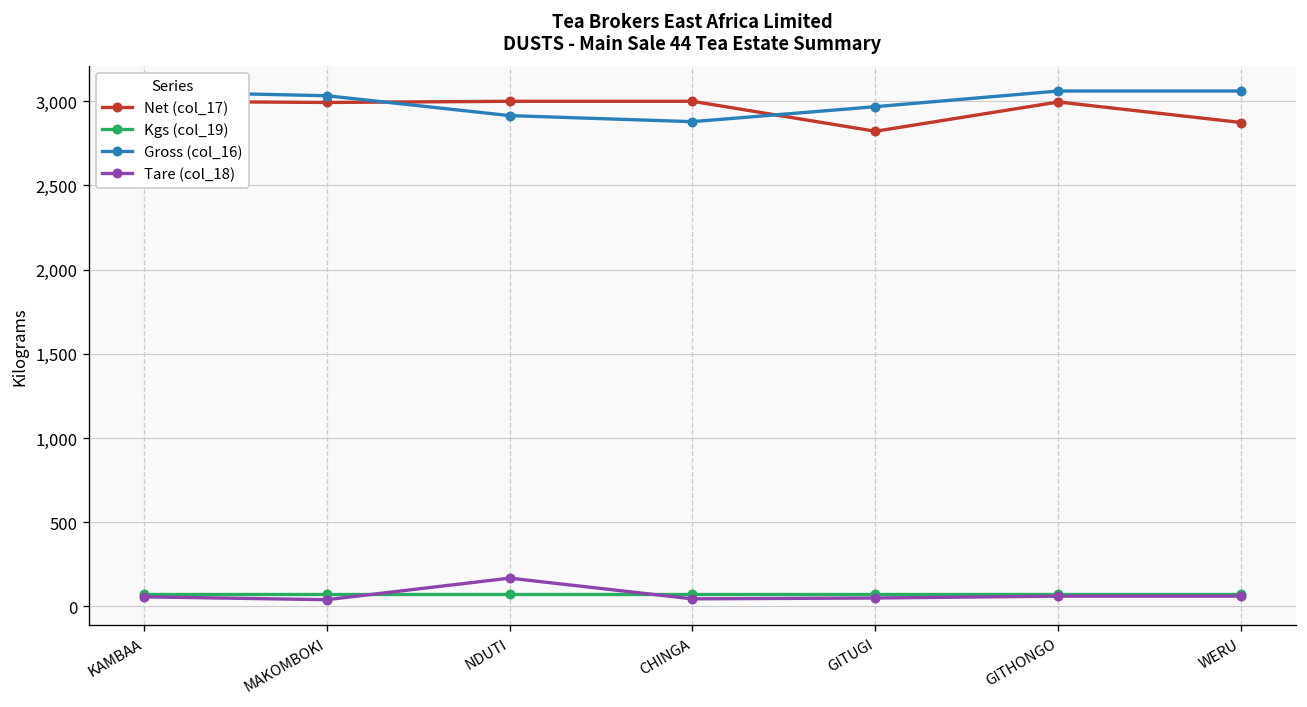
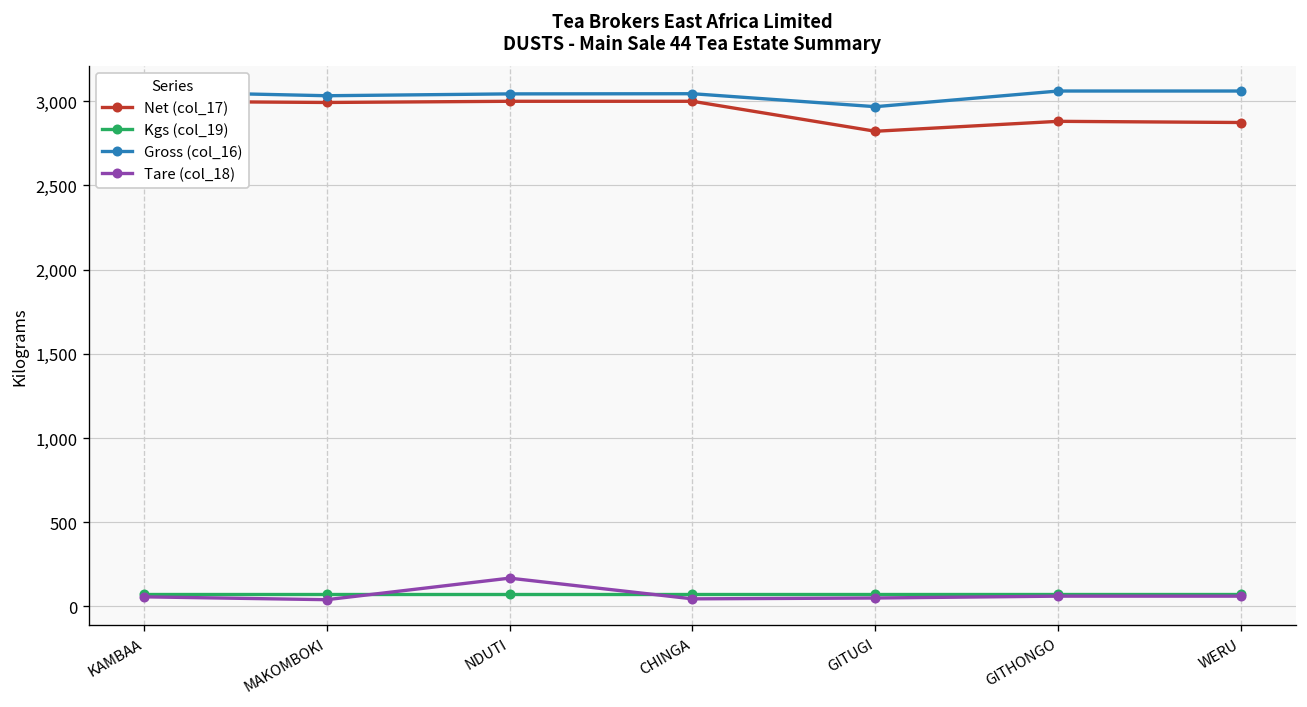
  {
    "Net (col_17)": {
      "MAKOMBOKI": "2,990",
      "NDUTI": "3,000",
      "CHINGA": "3,000",
      "GITUGI": "2,820",
-     "GITHONGO": "3,000",
+     "GITHONGO": "2,880",
      "WERU": "2,870"
    },
    "Kgs (col_19)": {
      "MAKOMBOKI": "80",
      "NDUTI": "80",
      "CHINGA": "80",
      "GITUGI": "80"
    },
    "Gross (col_16)": {
      "MAKOMBOKI": "3,030",
-     "NDUTI": "2,920",
-     "CHINGA": "2,880",
+     "NDUTI": "3,040",
+     "CHINGA": "3,050",
      "GITUGI": "2,970",
      "GITHONGO": "3,060",
      "WERU": "3,060"
    },
    "Tare (col_18)": {
      "MAKOMBOKI": "40",
      "NDUTI": "170",
      "CHINGA": "50",
      "GITUGI": "50"
    }
  }
